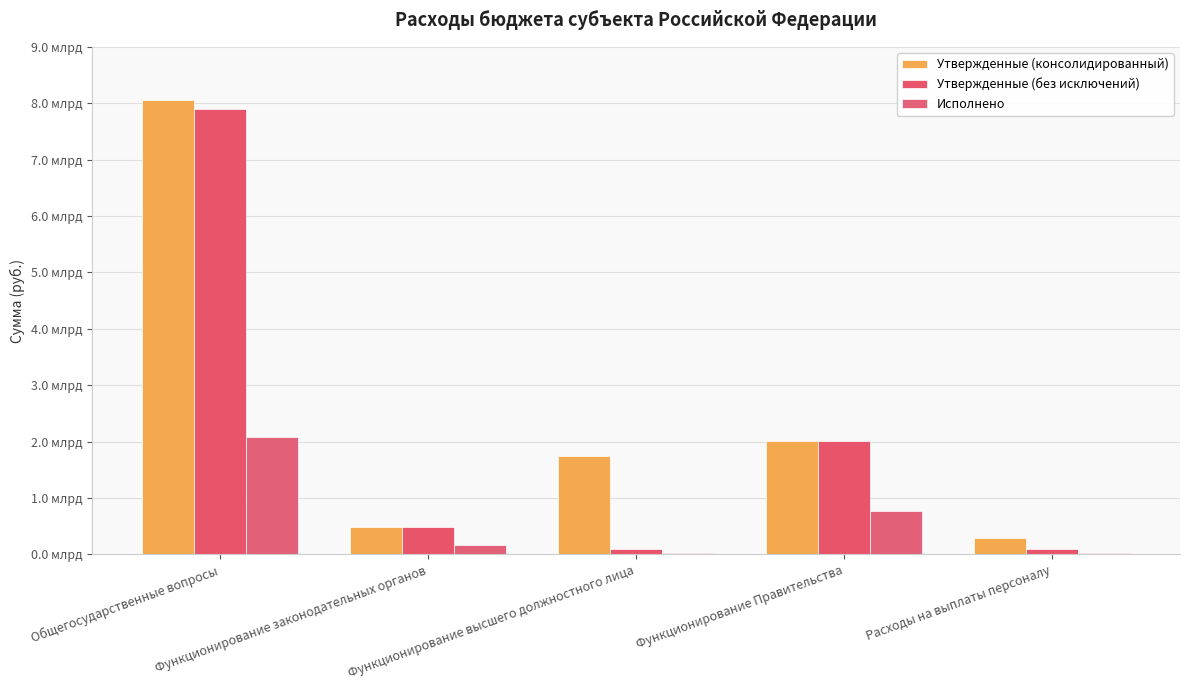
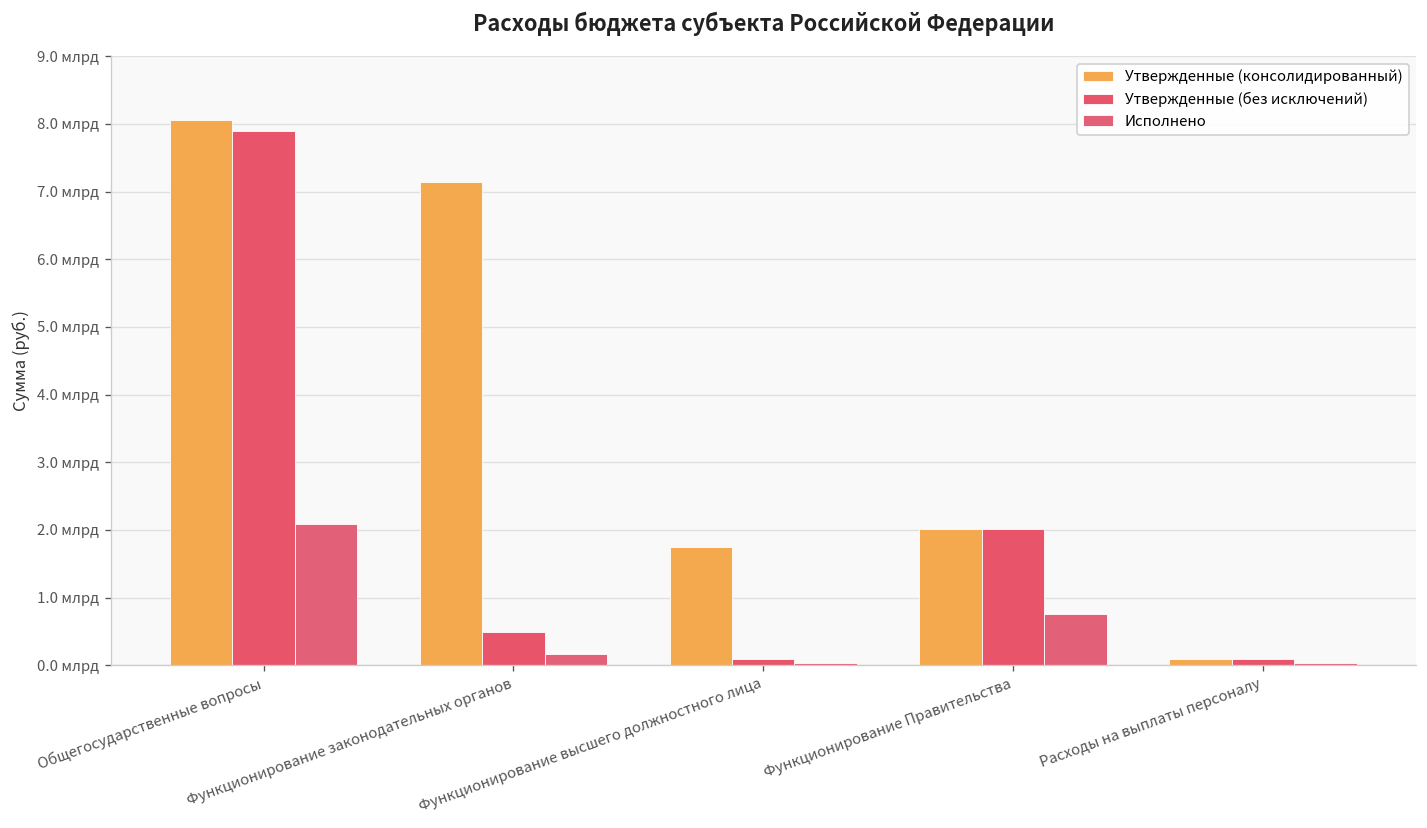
  {
    "Утвержденные (консолидированный)": {
      "Общегосударственные вопросы": "8.1 млрд",
-     "Функционирование законодательных органов": "0.5 млрд",
+     "Функционирование законодательных органов": "7.1 млрд",
      "Функционирование высшего должностного лица": "1.7 млрд",
      "Функционирование Правительства": "2.0 млрд",
-     "Расходы на выплаты персоналу": "0.3 млрд"
+     "Расходы на выплаты персоналу": "0.1 млрд"
    }
  }
